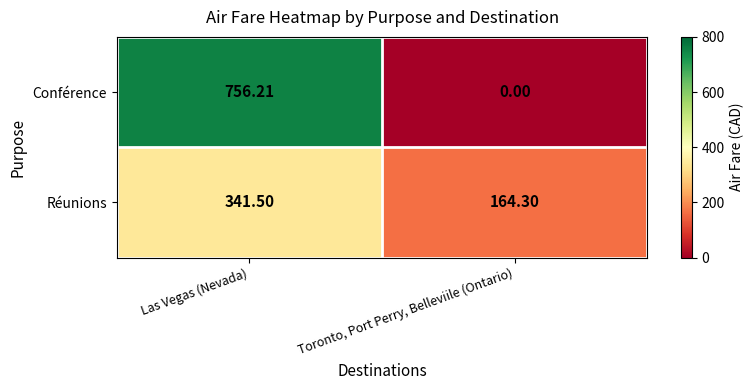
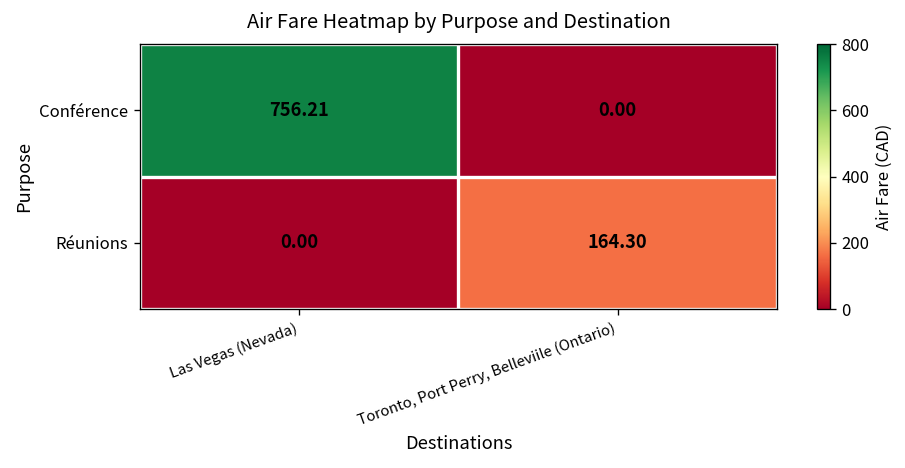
  {
    "Conférence": {
      "Las Vegas (Nevada)": 756.21,
      "Toronto, Port Perry, Belleviile (Ontario)": 0.00
    },
    "Réunions": {
-     "Las Vegas (Nevada)": 341.50,
+     "Las Vegas (Nevada)": 0.00,
      "Toronto, Port Perry, Belleviile (Ontario)": 164.30
    }
  }
